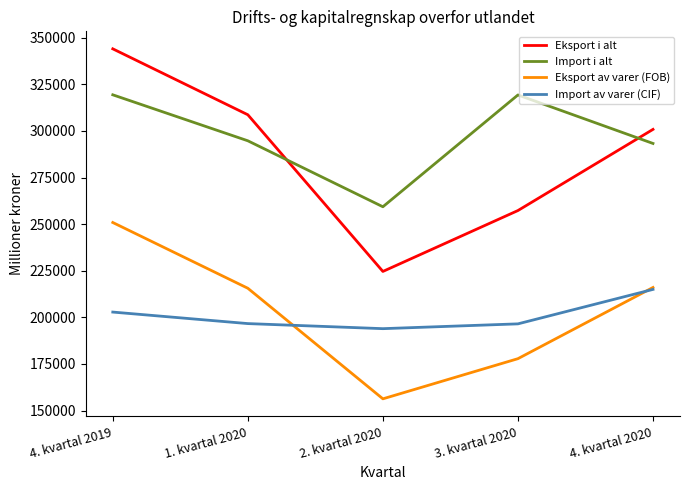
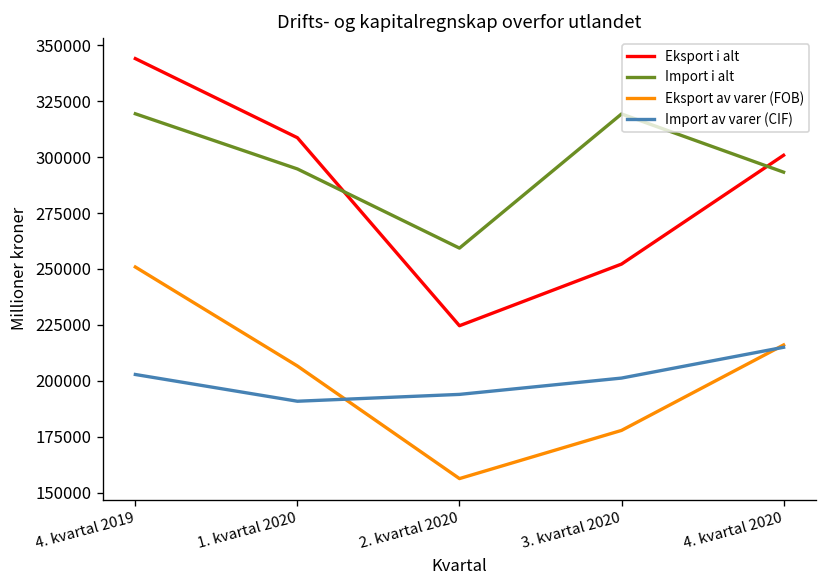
  {
    "Eksport i alt": {
      "4. kvartal 2019": 344000,
      "1. kvartal 2020": 309000,
      "2. kvartal 2020": 225000,
-     "3. kvartal 2020": 257000,
+     "3. kvartal 2020": 252000,
      "4. kvartal 2020": 301000
    },
    "Import i alt": {
      "4. kvartal 2019": 319000,
      "1. kvartal 2020": 295000,
      "2. kvartal 2020": 259000,
      "3. kvartal 2020": 319000,
      "4. kvartal 2020": 293000
    },
    "Eksport av varer (FOB)": {
      "4. kvartal 2019": 251000,
-     "1. kvartal 2020": 216000,
+     "1. kvartal 2020": 207000,
      "2. kvartal 2020": 156000,
      "3. kvartal 2020": 178000
    },
    "Import av varer (CIF)": {
      "4. kvartal 2019": 203000,
-     "1. kvartal 2020": 197000,
+     "1. kvartal 2020": 191000,
      "2. kvartal 2020": 194000,
-     "3. kvartal 2020": 196000
+     "3. kvartal 2020": 201000
    }
  }
